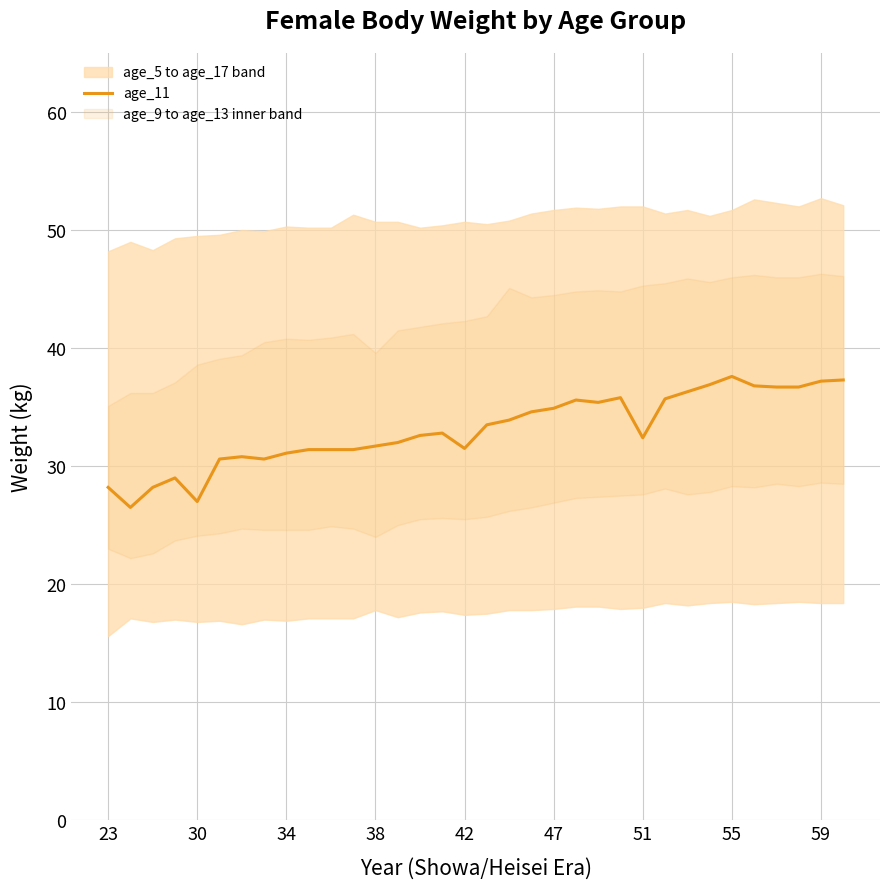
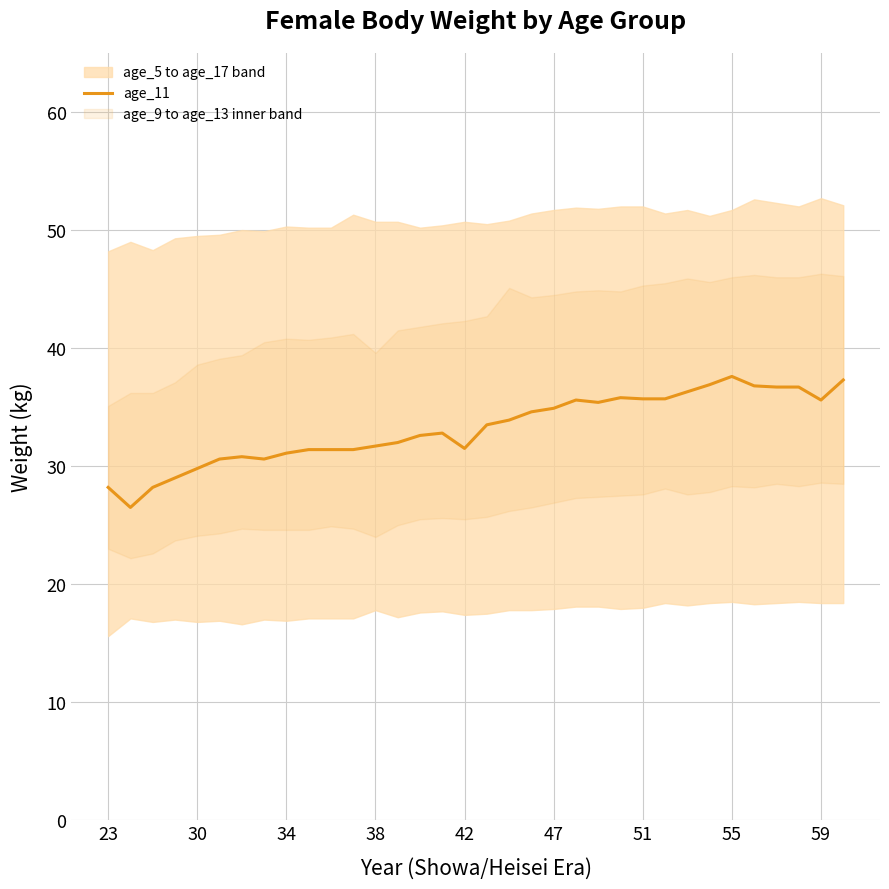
  {
    "age_11": {
      "23": 28.2,
-     "30": 27.0,
+     "30": 29.8,
      "34": 31.1,
      "38": 31.7,
      "42": 31.5,
      "47": 34.9,
-     "51": 32.4,
+     "51": 35.7,
      "55": 37.6,
-     "59": 37.2
+     "59": 35.6
    }
  }
